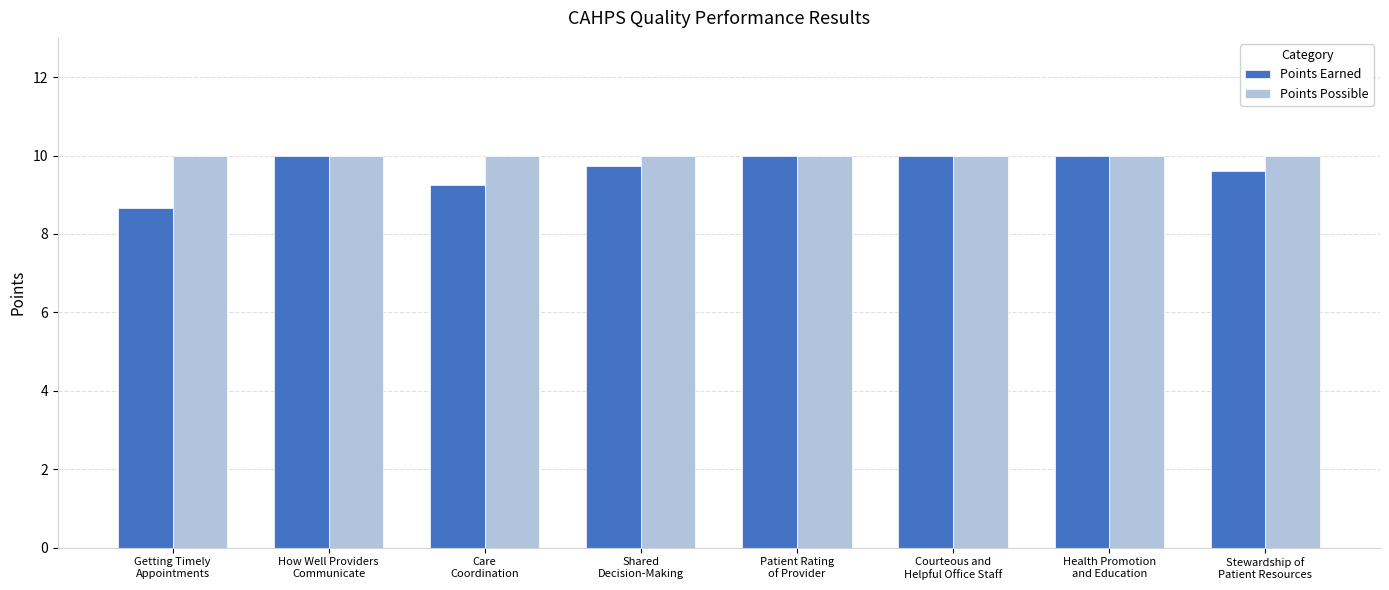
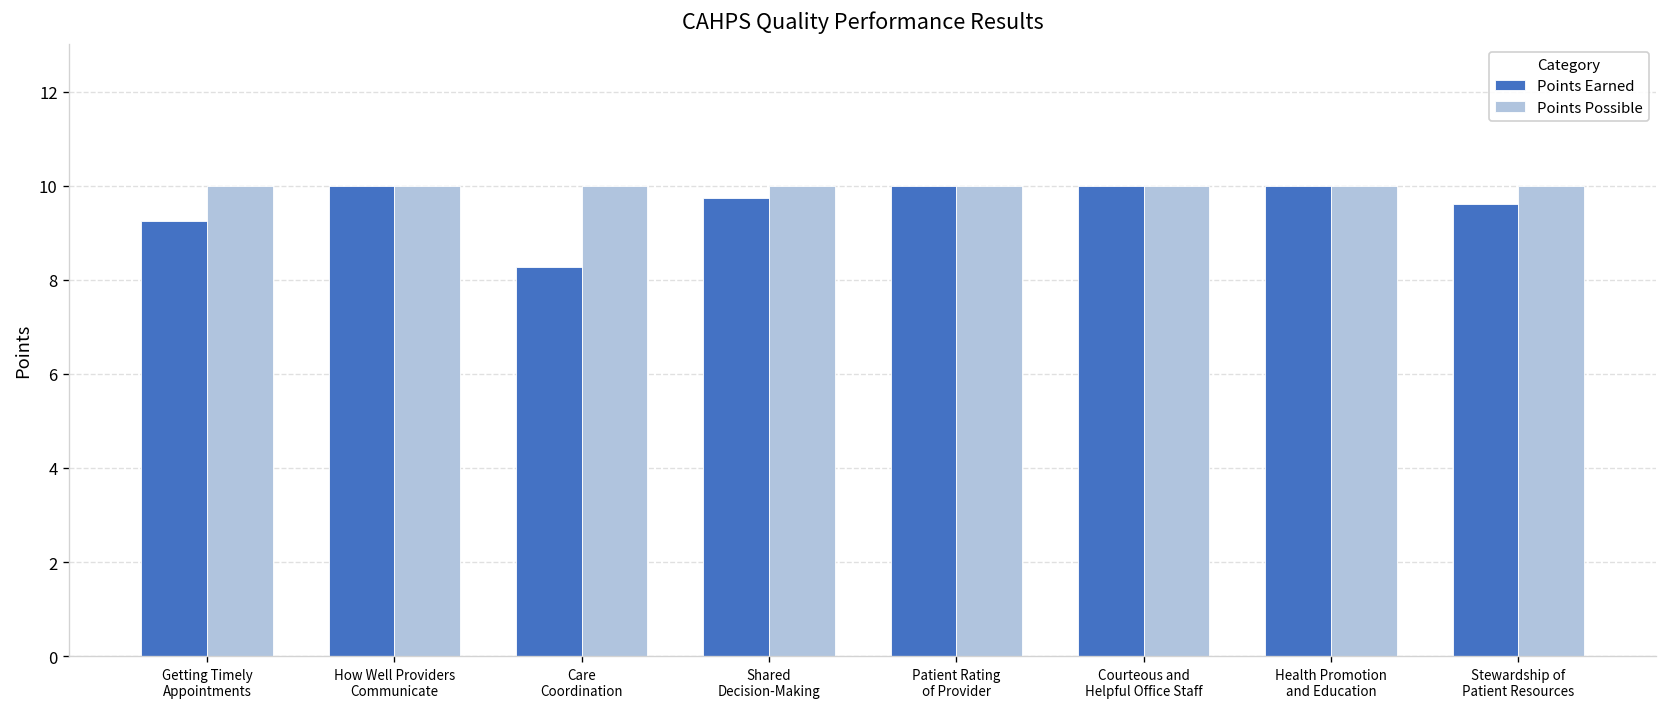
  {
    "Points Earned": {
-     "Getting Timely Appointments": 8.7,
+     "Getting Timely Appointments": 9.3,
      "How Well Providers Communicate": 10.0,
-     "Care Coordination": 9.3,
+     "Care Coordination": 8.3,
      "Shared Decision-Making": 9.7,
      "Patient Rating of Provider": 10.0,
      "Courteous and Helpful Office Staff": 10.0,
      "Health Promotion and Education": 10.0,
      "Stewardship of Patient Resources": 9.6
    },
    "Points Possible": {
      "Getting Timely Appointments": 10.0,
      "How Well Providers Communicate": 10.0,
      "Care Coordination": 10.0,
      "Shared Decision-Making": 10.0,
      "Patient Rating of Provider": 10.0,
      "Courteous and Helpful Office Staff": 10.0,
      "Health Promotion and Education": 10.0,
      "Stewardship of Patient Resources": 10.0
    }
  }
